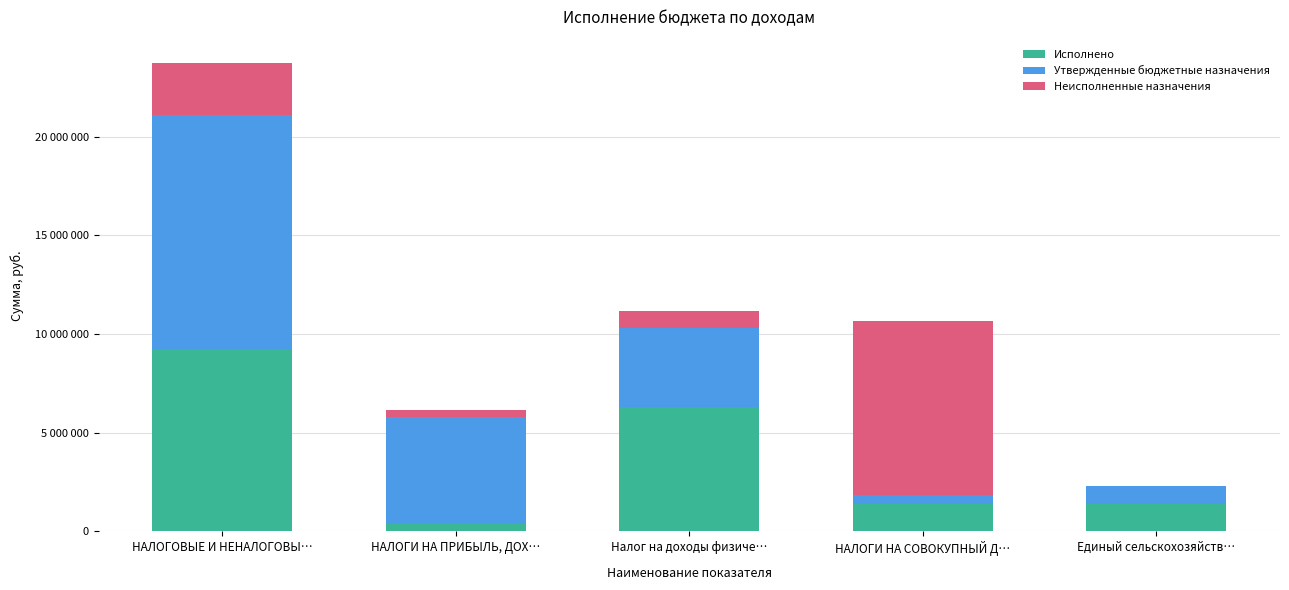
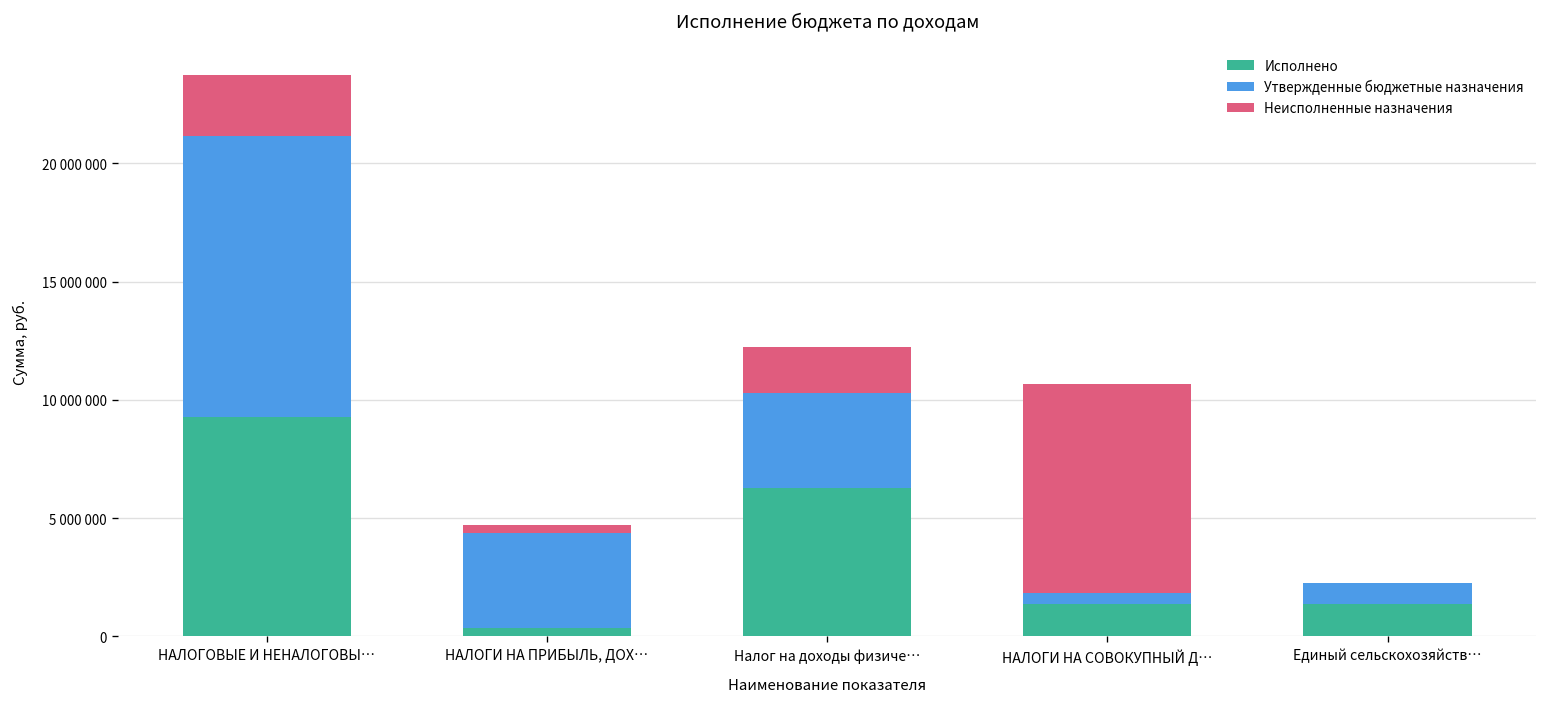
  {
    "Исполнено": {
      "НАЛОГОВЫЕ И НЕНАЛОГОВЫ…": 9300000,
      "НАЛОГИ НА ПРИБЫЛЬ, ДОХ…": 400000,
      "Налог на доходы физиче…": 6300000,
      "НАЛОГИ НА СОВОКУПНЫЙ Д…": 1400000,
      "Единый сельскохозяйств…": 1400000
    },
    "Утвержденные бюджетные назначения": {
      "НАЛОГОВЫЕ И НЕНАЛОГОВЫ…": 11900000,
-     "НАЛОГИ НА ПРИБЫЛЬ, ДОХ…": 5400000,
+     "НАЛОГИ НА ПРИБЫЛЬ, ДОХ…": 4000000,
      "Налог на доходы физиче…": 4000000,
      "НАЛОГИ НА СОВОКУПНЫЙ Д…": 500000,
      "Единый сельскохозяйств…": 900000
    },
    "Неисполненные назначения": {
      "НАЛОГОВЫЕ И НЕНАЛОГОВЫ…": 2600000,
      "НАЛОГИ НА ПРИБЫЛЬ, ДОХ…": 300000,
-     "Налог на доходы физиче…": 800000,
+     "Налог на доходы физиче…": 1900000,
      "НАЛОГИ НА СОВОКУПНЫЙ Д…": 8800000,
      "Единый сельскохозяйств…": 0
    }
  }
